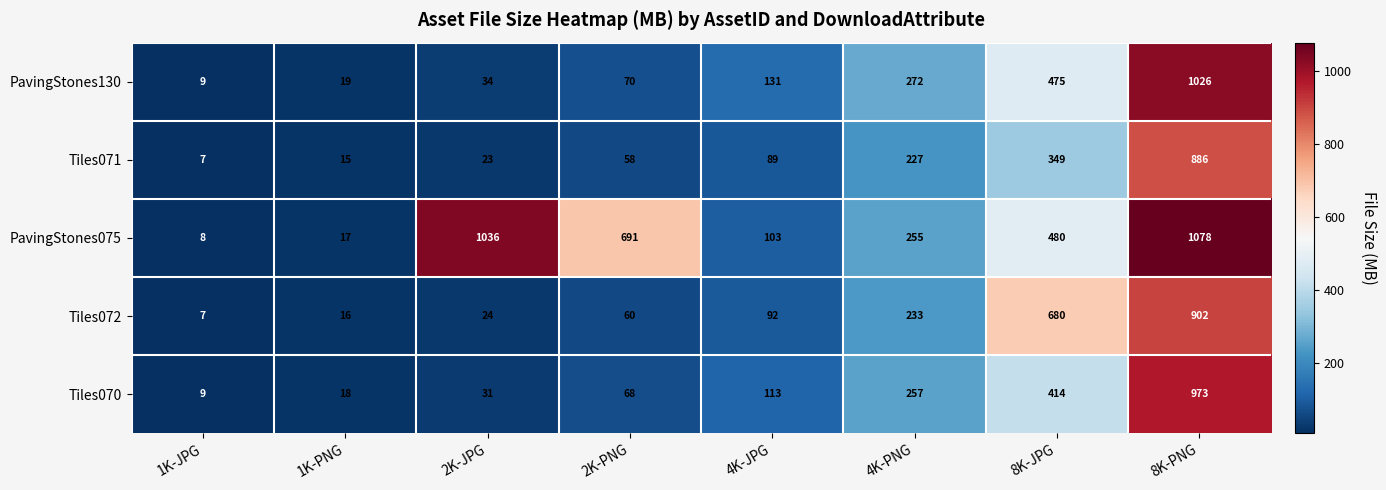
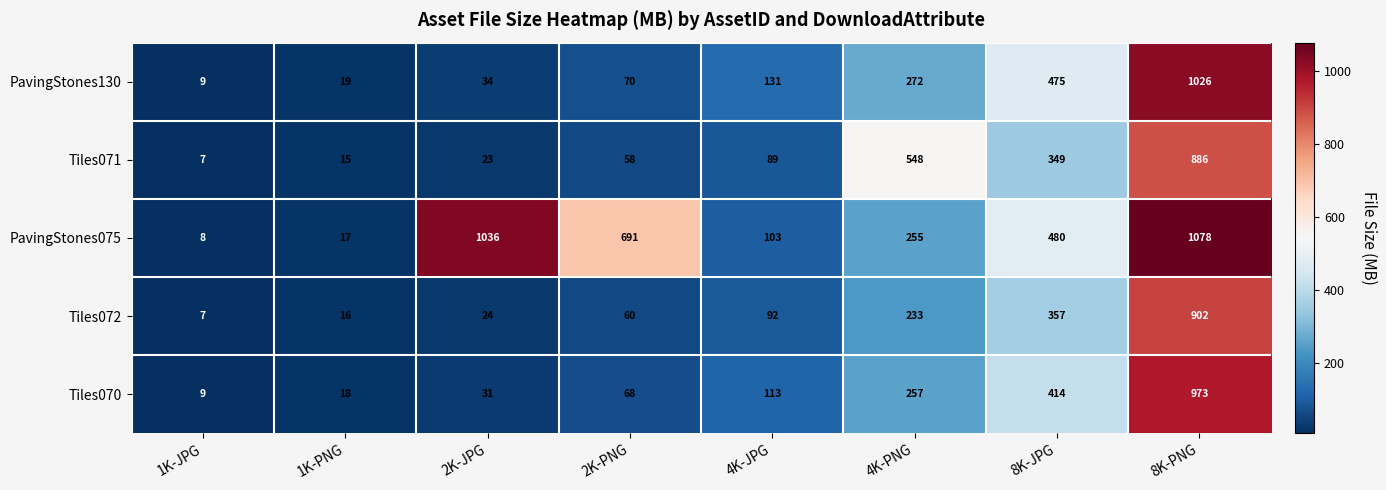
  {
    "PavingStones130": {
      "1K-JPG": 9,
      "1K-PNG": 19,
      "2K-JPG": 34,
      "2K-PNG": 70,
      "4K-JPG": 131,
      "4K-PNG": 272,
      "8K-JPG": 475,
      "8K-PNG": 1026
    },
    "Tiles071": {
      "1K-JPG": 7,
      "1K-PNG": 15,
      "2K-JPG": 23,
      "2K-PNG": 58,
      "4K-JPG": 89,
-     "4K-PNG": 227,
+     "4K-PNG": 548,
      "8K-JPG": 349,
      "8K-PNG": 886
    },
    "PavingStones075": {
      "1K-JPG": 8,
      "1K-PNG": 17,
      "2K-JPG": 1036,
      "2K-PNG": 691,
      "4K-JPG": 103,
      "4K-PNG": 255,
      "8K-JPG": 480,
      "8K-PNG": 1078
    },
    "Tiles072": {
      "1K-JPG": 7,
      "1K-PNG": 16,
      "2K-JPG": 24,
      "2K-PNG": 60,
      "4K-JPG": 92,
      "4K-PNG": 233,
-     "8K-JPG": 680,
+     "8K-JPG": 357,
      "8K-PNG": 902
    },
    "Tiles070": {
      "1K-JPG": 9,
      "1K-PNG": 18,
      "2K-JPG": 31,
      "2K-PNG": 68,
      "4K-JPG": 113,
      "4K-PNG": 257,
      "8K-JPG": 414,
      "8K-PNG": 973
    }
  }
